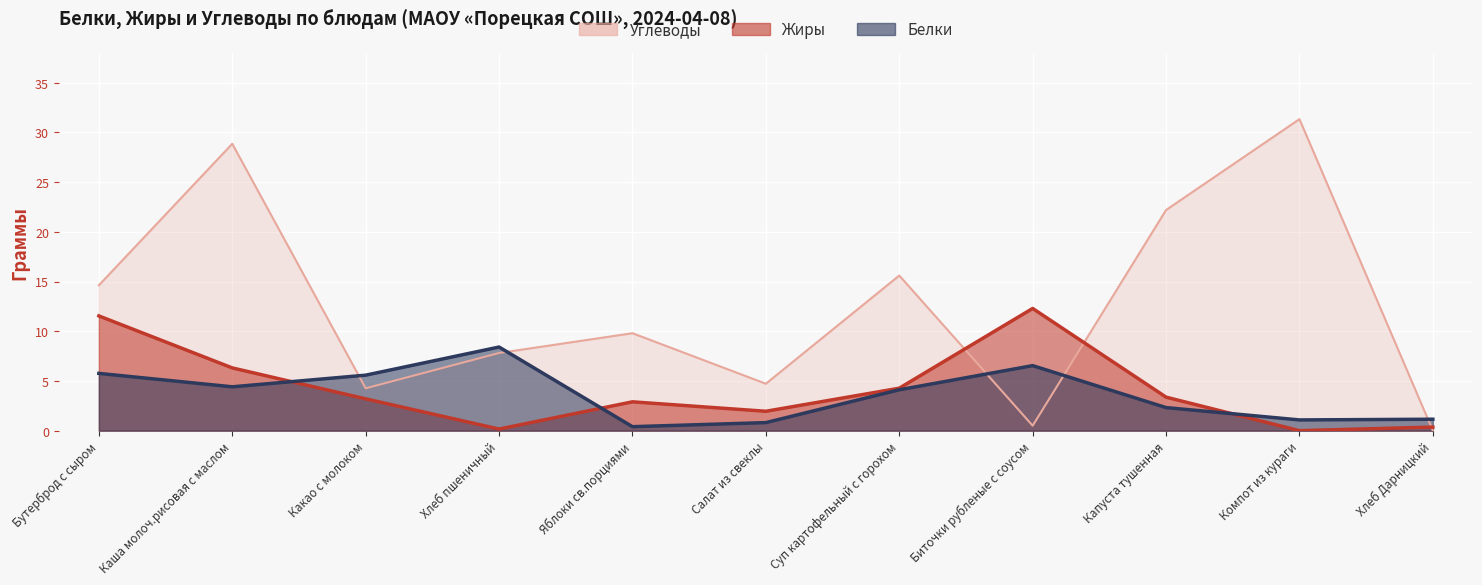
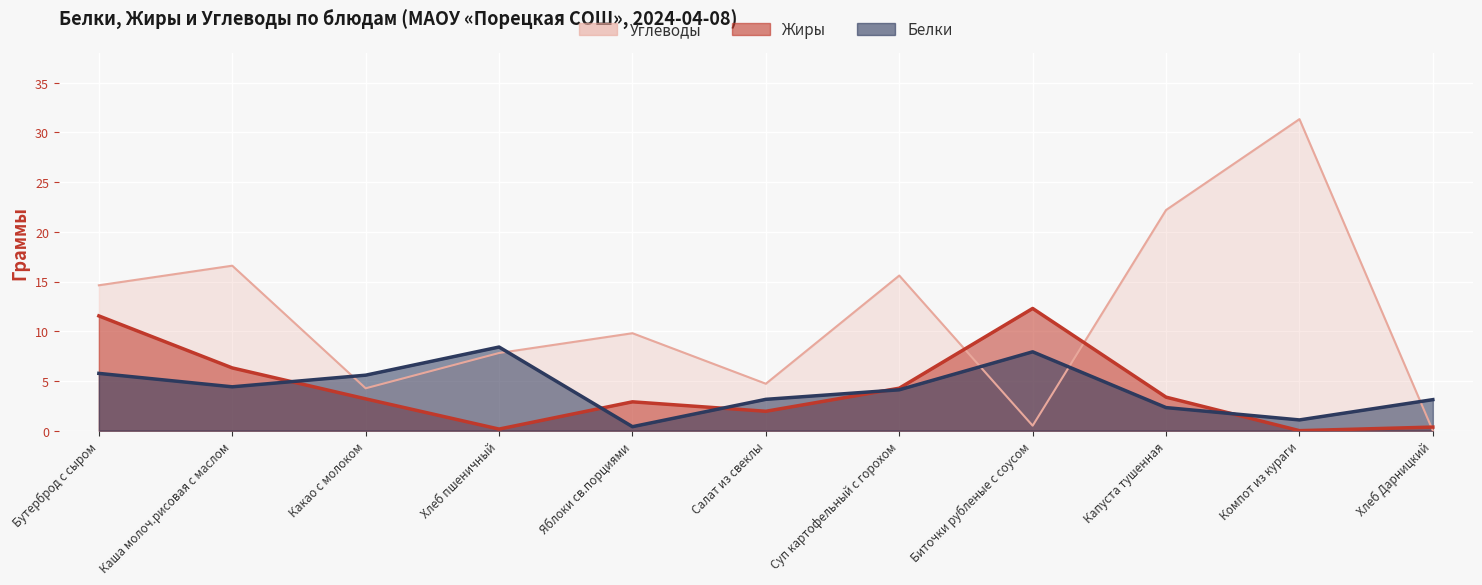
  {
    "Углеводы": {
      "Бутерброд с сыром": 15,
-     "Каша молоч.рисовая с маслом": 29,
+     "Каша молоч.рисовая с маслом": 17,
      "Какао с молоком": 4,
      "Хлеб пшеничный": 8,
      "Яблоки св.порциями": 10,
      "Салат из свеклы": 5,
      "Суп картофельный с горохом": 16,
      "Биточки рубленые с соусом": 1,
      "Капуста тушенная": 22,
      "Компот из кураги": 31,
      "Хлеб Дарницкий": 0
    },
    "Жиры": {
      "Бутерброд с сыром": 12,
      "Каша молоч.рисовая с маслом": 6,
      "Какао с молоком": 3,
      "Хлеб пшеничный": 0,
      "Яблоки св.порциями": 3,
      "Салат из свеклы": 2,
      "Биточки рубленые с соусом": 12,
      "Капуста тушенная": 3,
      "Компот из кураги": 0,
      "Хлеб Дарницкий": 0
    },
    "Белки": {
      "Бутерброд с сыром": 6,
      "Каша молоч.рисовая с маслом": 4,
      "Какао с молоком": 6,
      "Хлеб пшеничный": 8,
      "Яблоки св.порциями": 0,
-     "Салат из свеклы": 1,
-     "Биточки рубленые с соусом": 7,
+     "Салат из свеклы": 3,
+     "Биточки рубленые с соусом": 8,
      "Капуста тушенная": 2,
      "Компот из кураги": 1,
-     "Хлеб Дарницкий": 1
+     "Хлеб Дарницкий": 3
    }
  }
